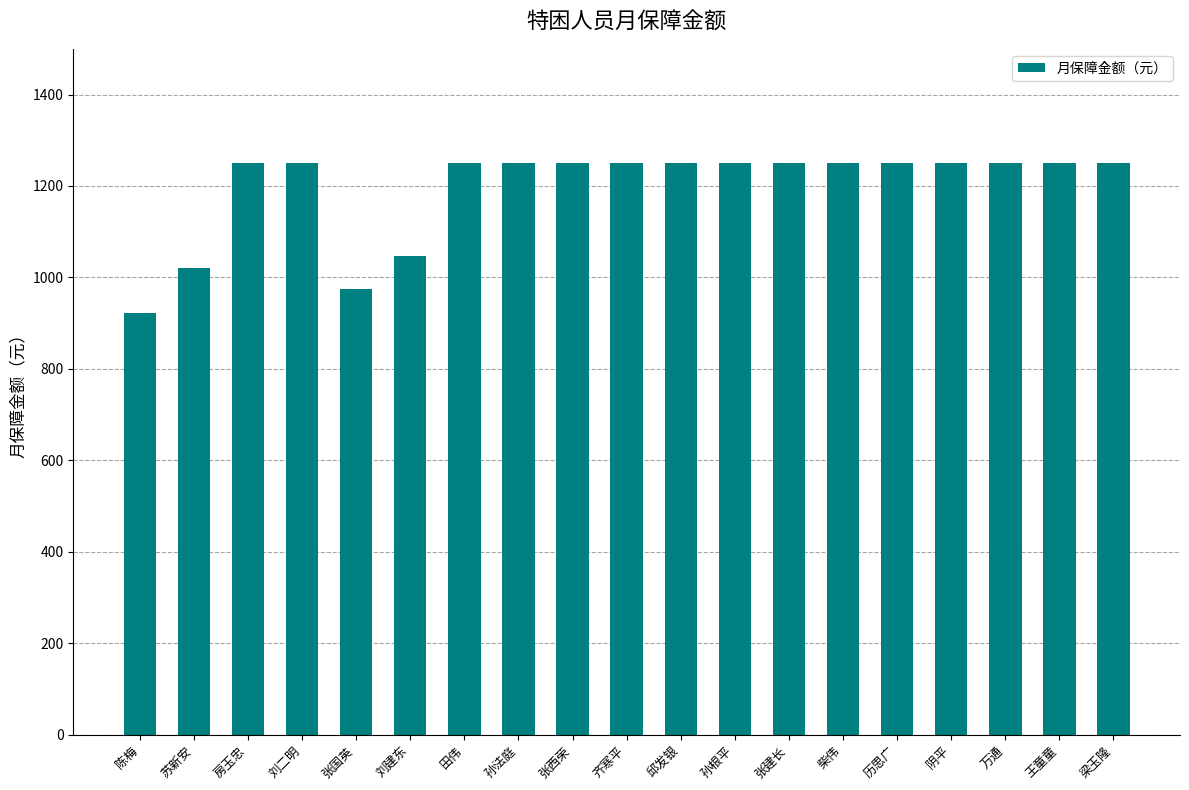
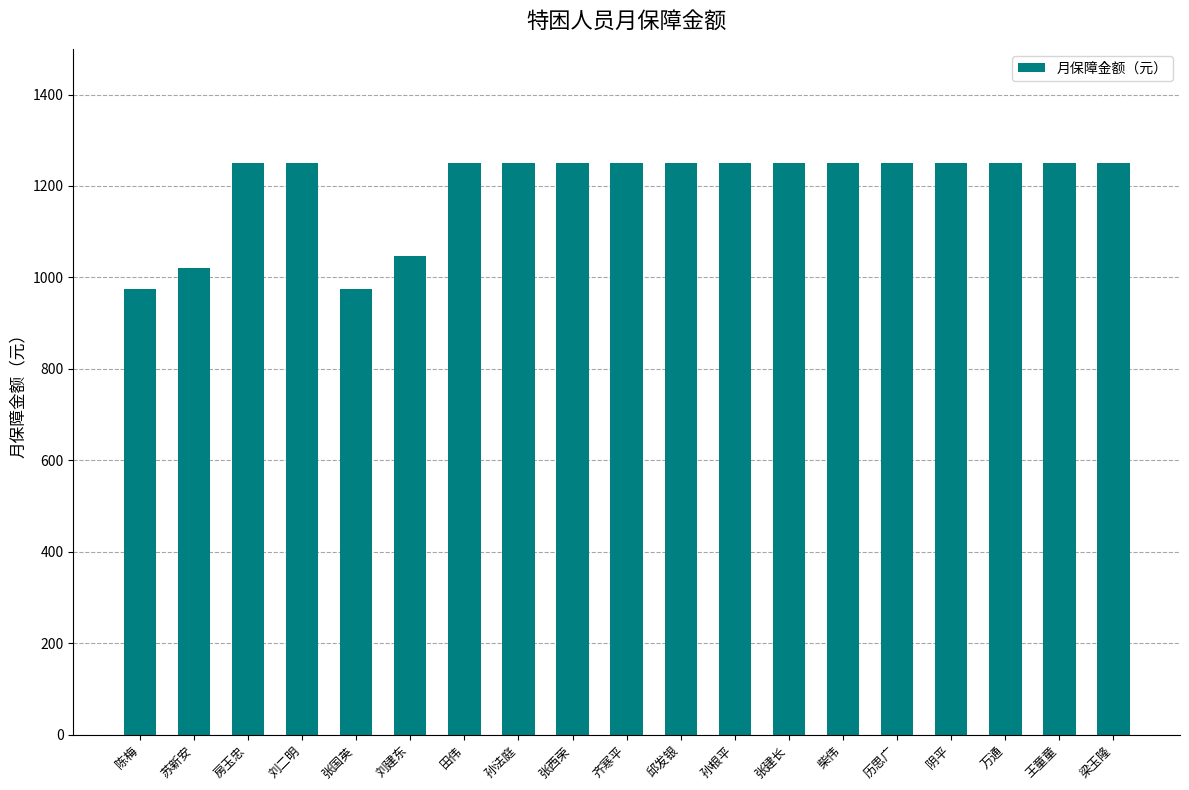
  {
-   "陈梅": 920,
+   "陈梅": 980,
    "苏新安": 1020,
    "房玉忠": 1250,
    "刘二明": 1250,
    "张国英": 980,
    "刘建东": 1050,
    "田伟": 1250,
    "孙法庭": 1250,
    "张西荣": 1250,
    "齐寒平": 1250,
    "邱发银": 1250,
    "孙根平": 1250,
    "张建长": 1250,
    "柴伟": 1250,
    "历思广": 1250,
    "阴平": 1250,
    "万通": 1250,
    "王童童": 1250,
    "梁玉隆": 1250
  }
